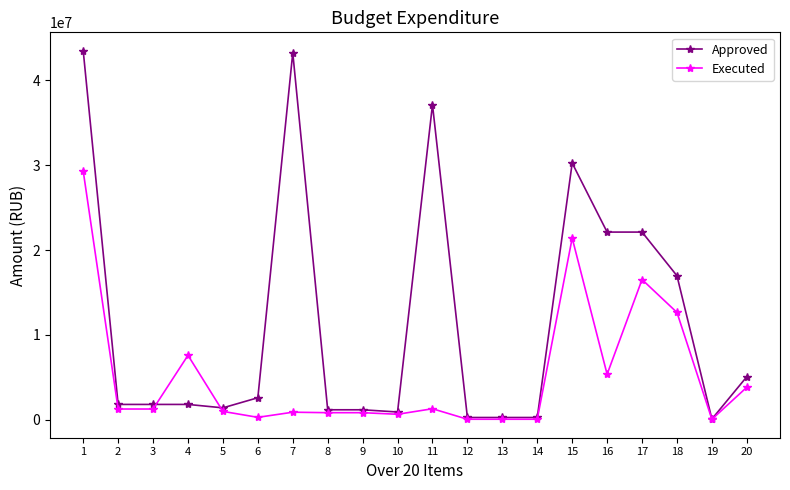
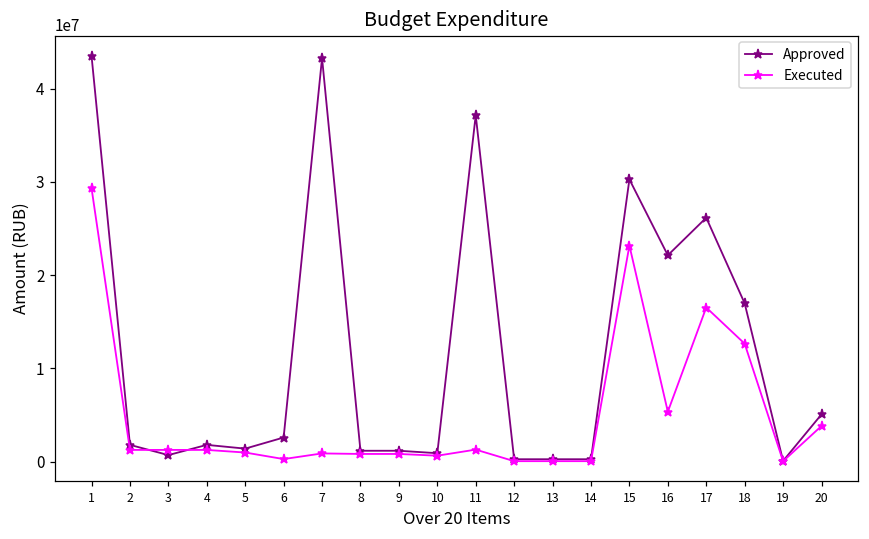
  {
    "Approved": {
      "1": 44000000,
      "2": 2000000,
-     "3": 2000000,
+     "3": 1000000,
      "4": 2000000,
      "5": 1000000,
      "6": 3000000,
      "7": 43000000,
      "8": 1000000,
      "9": 1000000,
      "11": 37000000,
      "15": 30000000,
      "16": 22000000,
-     "17": 22000000,
+     "17": 26000000,
      "18": 17000000,
      "20": 5000000
    },
    "Executed": {
      "1": 29000000,
      "2": 1000000,
      "3": 1000000,
-     "4": 8000000,
+     "4": 1000000,
      "5": 1000000,
      "6": 0,
      "7": 1000000,
      "8": 1000000,
      "9": 1000000,
      "11": 1000000,
-     "15": 21000000,
+     "15": 23000000,
      "16": 5000000,
      "17": 17000000,
      "18": 13000000,
      "20": 4000000
    }
  }
